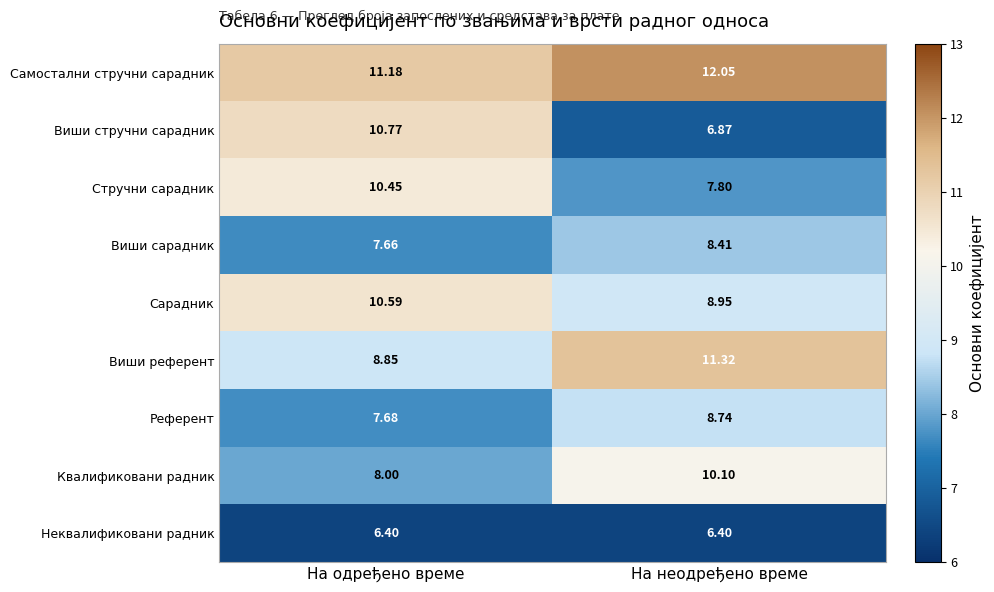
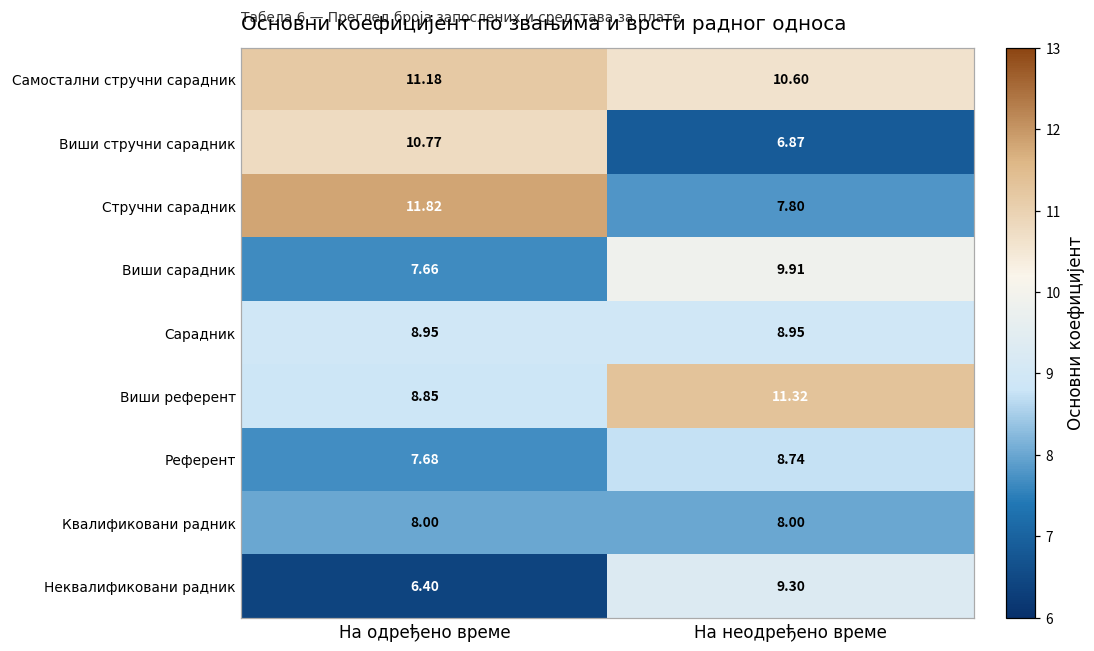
  {
    "Самостални стручни сарадник": {
      "На одређено време": 11.18,
-     "На неодређено време": 12.05
+     "На неодређено време": 10.60
    },
    "Виши стручни сарадник": {
      "На одређено време": 10.77,
      "На неодређено време": 6.87
    },
    "Стручни сарадник": {
-     "На одређено време": 10.45,
+     "На одређено време": 11.82,
      "На неодређено време": 7.80
    },
    "Виши сарадник": {
      "На одређено време": 7.66,
-     "На неодређено време": 8.41
+     "На неодређено време": 9.91
    },
    "Сарадник": {
-     "На одређено време": 10.59,
+     "На одређено време": 8.95,
      "На неодређено време": 8.95
    },
    "Виши референт": {
      "На одређено време": 8.85,
      "На неодређено време": 11.32
    },
    "Референт": {
      "На одређено време": 7.68,
      "На неодређено време": 8.74
    },
    "Квалификовани радник": {
      "На одређено време": 8.00,
-     "На неодређено време": 10.10
+     "На неодређено време": 8.00
    },
    "Неквалификовани радник": {
      "На одређено време": 6.40,
-     "На неодређено време": 6.40
+     "На неодређено време": 9.30
    }
  }
